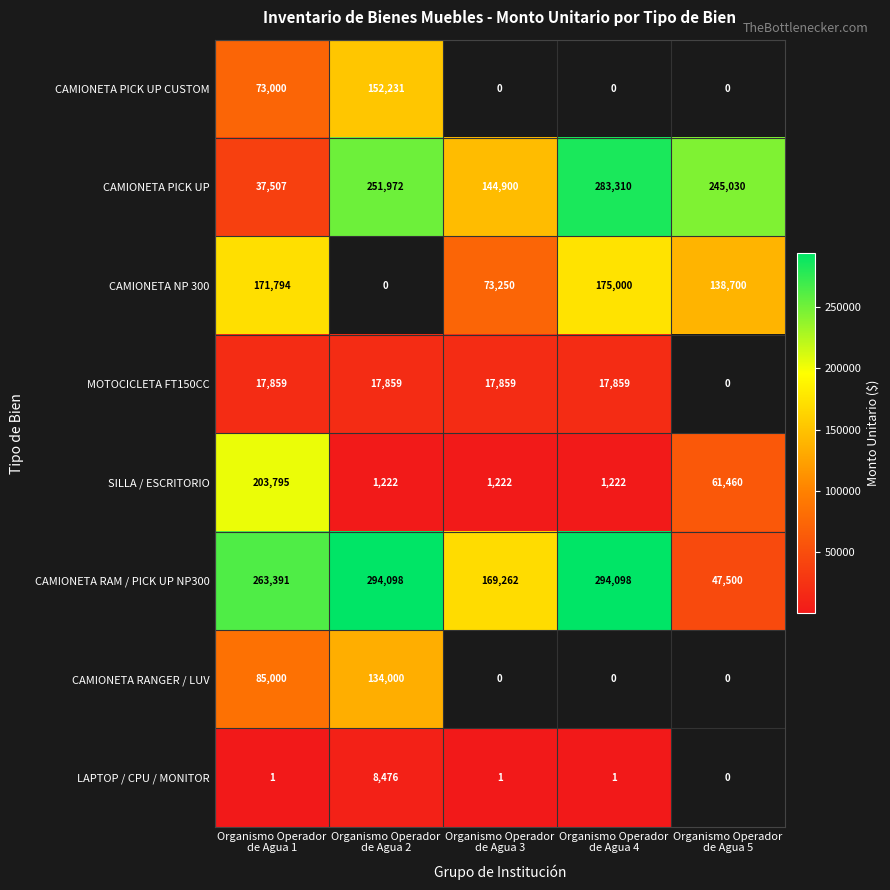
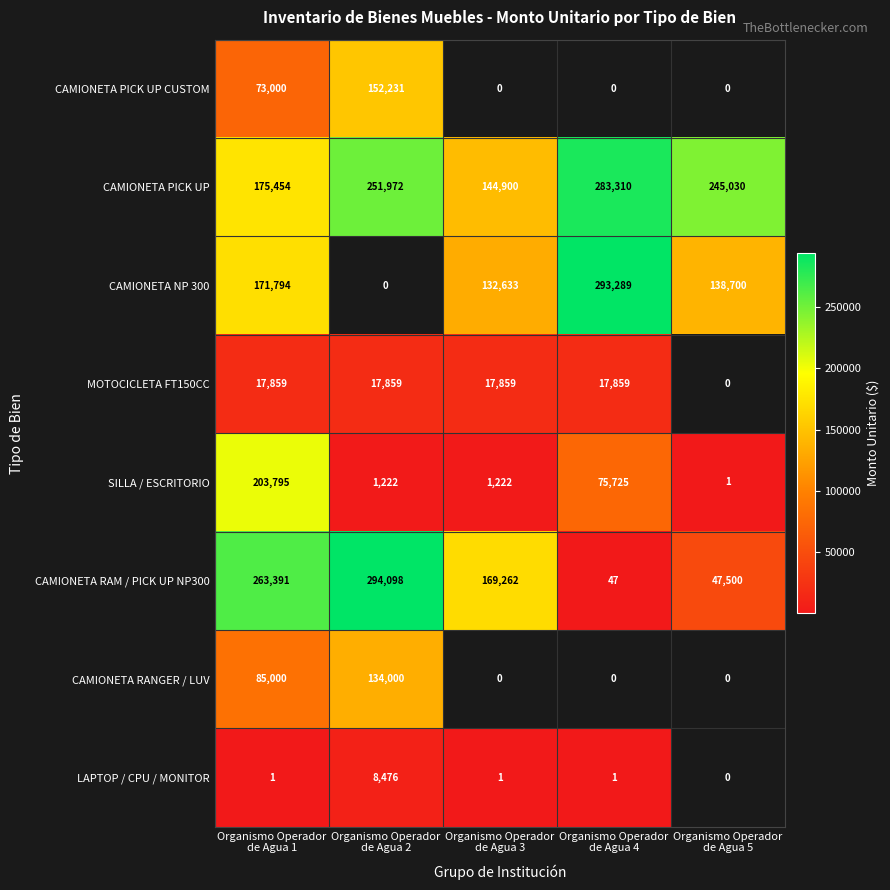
  {
    "CAMIONETA PICK UP CUSTOM": {
      "Organismo Operador de Agua 1": "73,000",
      "Organismo Operador de Agua 2": "152,231"
    },
    "CAMIONETA PICK UP": {
-     "Organismo Operador de Agua 1": "37,507",
+     "Organismo Operador de Agua 1": "175,454",
      "Organismo Operador de Agua 2": "251,972",
      "Organismo Operador de Agua 3": "144,900",
      "Organismo Operador de Agua 4": "283,310",
      "Organismo Operador de Agua 5": "245,030"
    },
    "CAMIONETA NP 300": {
      "Organismo Operador de Agua 1": "171,794",
-     "Organismo Operador de Agua 3": "73,250",
-     "Organismo Operador de Agua 4": "175,000",
+     "Organismo Operador de Agua 3": "132,633",
+     "Organismo Operador de Agua 4": "293,289",
      "Organismo Operador de Agua 5": "138,700"
    },
    "MOTOCICLETA FT150CC": {
      "Organismo Operador de Agua 1": "17,859",
      "Organismo Operador de Agua 2": "17,859",
      "Organismo Operador de Agua 3": "17,859",
      "Organismo Operador de Agua 4": "17,859"
    },
    "SILLA / ESCRITORIO": {
      "Organismo Operador de Agua 1": "203,795",
      "Organismo Operador de Agua 2": "1,222",
      "Organismo Operador de Agua 3": "1,222",
-     "Organismo Operador de Agua 4": "1,222",
-     "Organismo Operador de Agua 5": "61,460"
+     "Organismo Operador de Agua 4": "75,725",
+     "Organismo Operador de Agua 5": "1"
    },
    "CAMIONETA RAM / PICK UP NP300": {
      "Organismo Operador de Agua 1": "263,391",
      "Organismo Operador de Agua 2": "294,098",
      "Organismo Operador de Agua 3": "169,262",
-     "Organismo Operador de Agua 4": "294,098",
+     "Organismo Operador de Agua 4": "47",
      "Organismo Operador de Agua 5": "47,500"
    },
    "CAMIONETA RANGER / LUV": {
      "Organismo Operador de Agua 1": "85,000",
      "Organismo Operador de Agua 2": "134,000"
    },
    "LAPTOP / CPU / MONITOR": {
      "Organismo Operador de Agua 1": "1",
      "Organismo Operador de Agua 2": "8,476",
      "Organismo Operador de Agua 3": "1",
      "Organismo Operador de Agua 4": "1"
    }
  }
